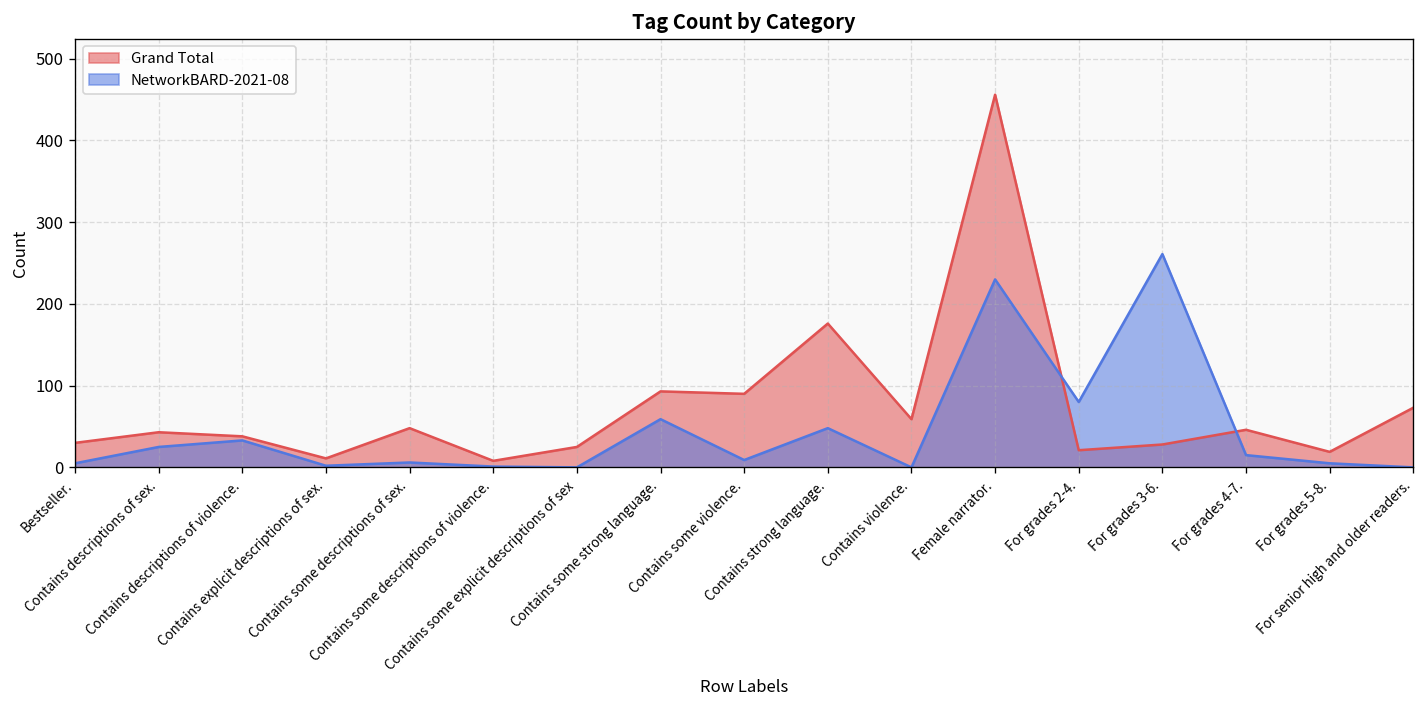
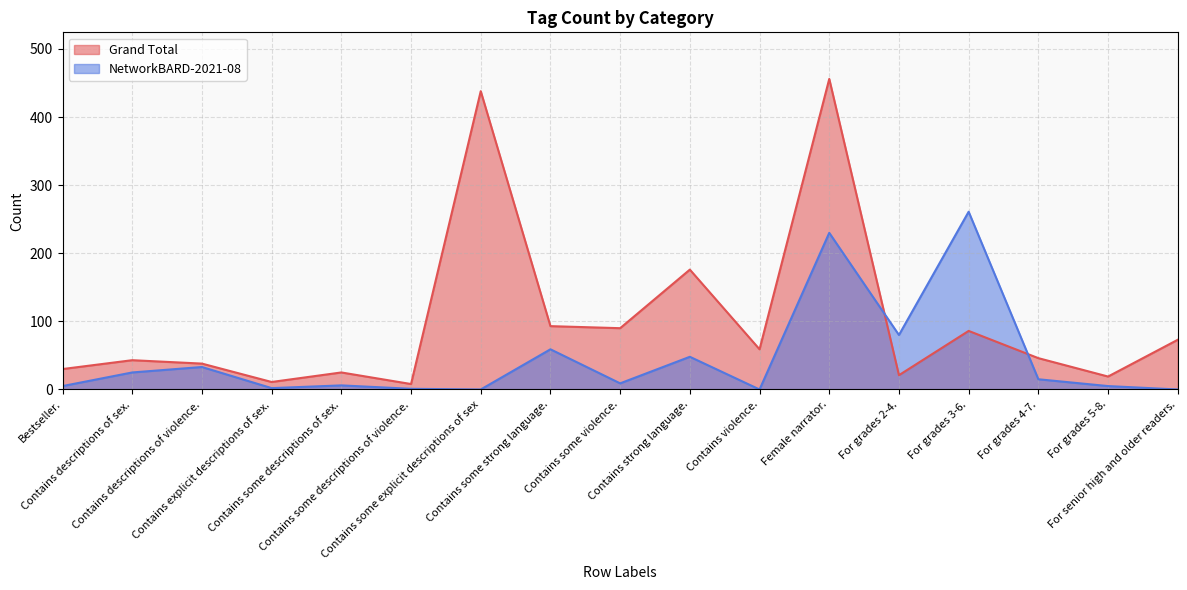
  {
    "Grand Total": {
      "Bestseller.": 30,
      "Contains descriptions of sex.": 40,
      "Contains descriptions of violence.": 40,
      "Contains explicit descriptions of sex.": 10,
-     "Contains some descriptions of sex.": 50,
+     "Contains some descriptions of sex.": 30,
      "Contains some descriptions of violence.": 10,
-     "Contains some explicit descriptions of sex": 30,
+     "Contains some explicit descriptions of sex": 440,
      "Contains some strong language.": 90,
      "Contains some violence.": 90,
      "Contains strong language.": 180,
      "Contains violence.": 60,
      "Female narrator.": 460,
      "For grades 2-4.": 20,
-     "For grades 3-6.": 30,
+     "For grades 3-6.": 90,
      "For grades 4-7.": 50,
      "For grades 5-8.": 20,
      "For senior high and older readers.": 70
    },
    "NetworkBARD-2021-08": {
      "Bestseller.": 10,
      "Contains descriptions of sex.": 30,
      "Contains descriptions of violence.": 30,
      "Contains explicit descriptions of sex.": 0,
      "Contains some descriptions of sex.": 10,
      "Contains some descriptions of violence.": 0,
      "Contains some explicit descriptions of sex": 0,
      "Contains some strong language.": 60,
      "Contains some violence.": 10,
      "Contains strong language.": 50,
      "Contains violence.": 0,
      "Female narrator.": 230,
      "For grades 2-4.": 80,
      "For grades 3-6.": 260,
      "For grades 4-7.": 20,
      "For grades 5-8.": 10,
      "For senior high and older readers.": 0
    }
  }
